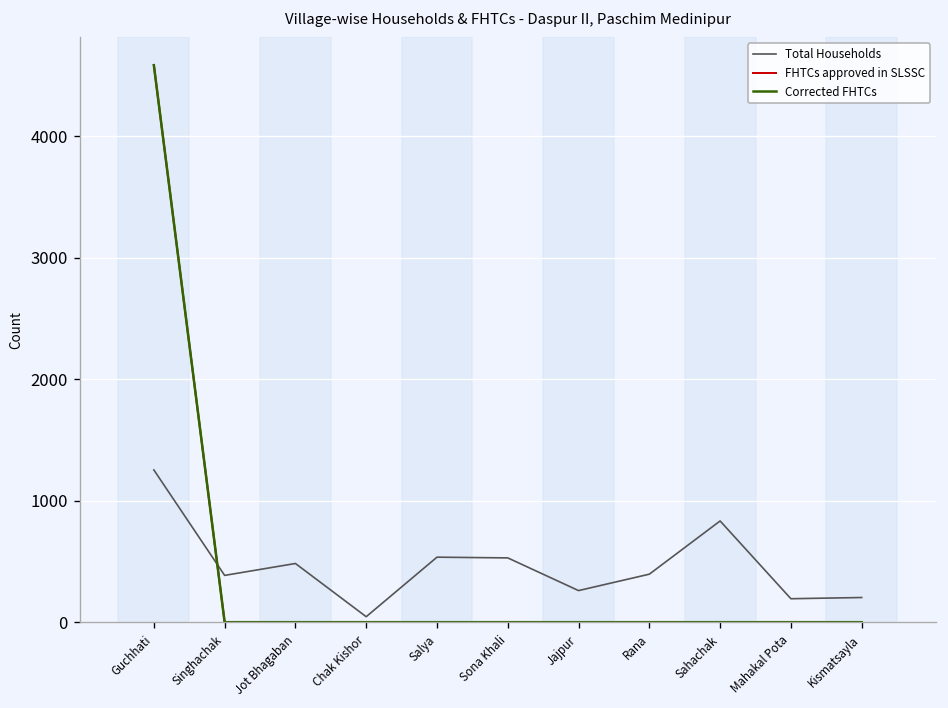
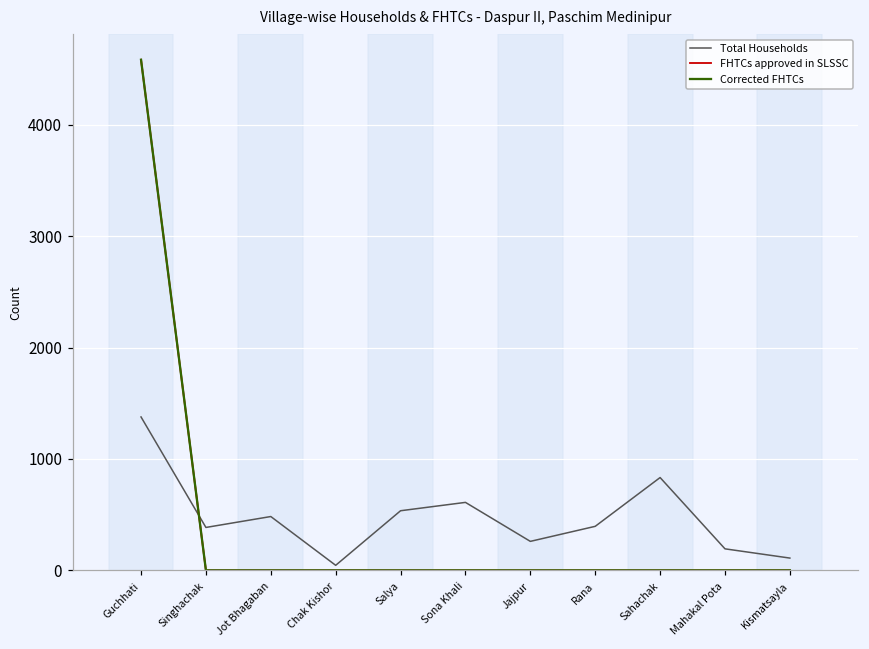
  {
    "Total Households": {
-     "Guchhati": 1250,
+     "Guchhati": 1380,
      "Singhachak": 390,
      "Jot Bhagaban": 480,
      "Chak Kishor": 50,
      "Salya": 540,
-     "Sona Khali": 530,
+     "Sona Khali": 610,
      "Jajpur": 260,
      "Rana": 400,
      "Sahachak": 830,
      "Mahakal Pota": 190,
-     "Kismatsayla": 200
+     "Kismatsayla": 110
    },
    "Corrected FHTCs": {
      "Guchhati": 4580,
      "Singhachak": 0,
      "Jot Bhagaban": 0,
      "Chak Kishor": 0,
      "Salya": 0,
      "Sona Khali": 0,
      "Jajpur": 0,
      "Rana": 0,
      "Sahachak": 0,
      "Mahakal Pota": 0,
      "Kismatsayla": 0
    }
  }
